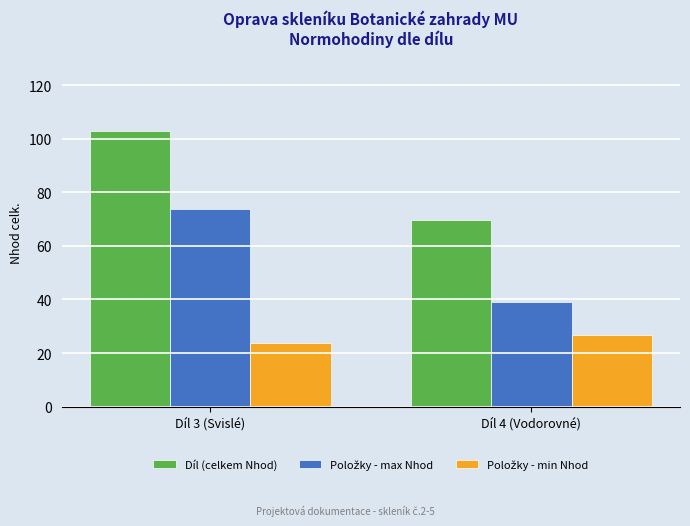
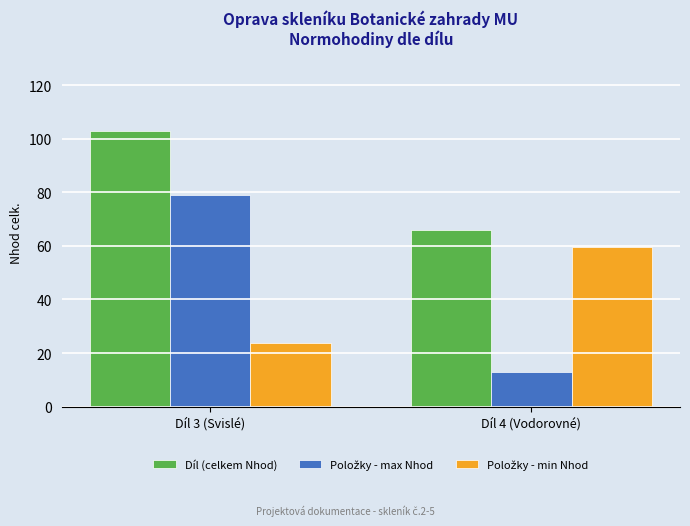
  {
    "Díl (celkem Nhod)": {
      "Díl 3 (Svislé)": 103,
-     "Díl 4 (Vodorovné)": 70
+     "Díl 4 (Vodorovné)": 66
    },
    "Položky - max Nhod": {
-     "Díl 3 (Svislé)": 74,
-     "Díl 4 (Vodorovné)": 39
+     "Díl 3 (Svislé)": 79,
+     "Díl 4 (Vodorovné)": 13
    },
    "Položky - min Nhod": {
      "Díl 3 (Svislé)": 24,
-     "Díl 4 (Vodorovné)": 27
+     "Díl 4 (Vodorovné)": 60
    }
  }
